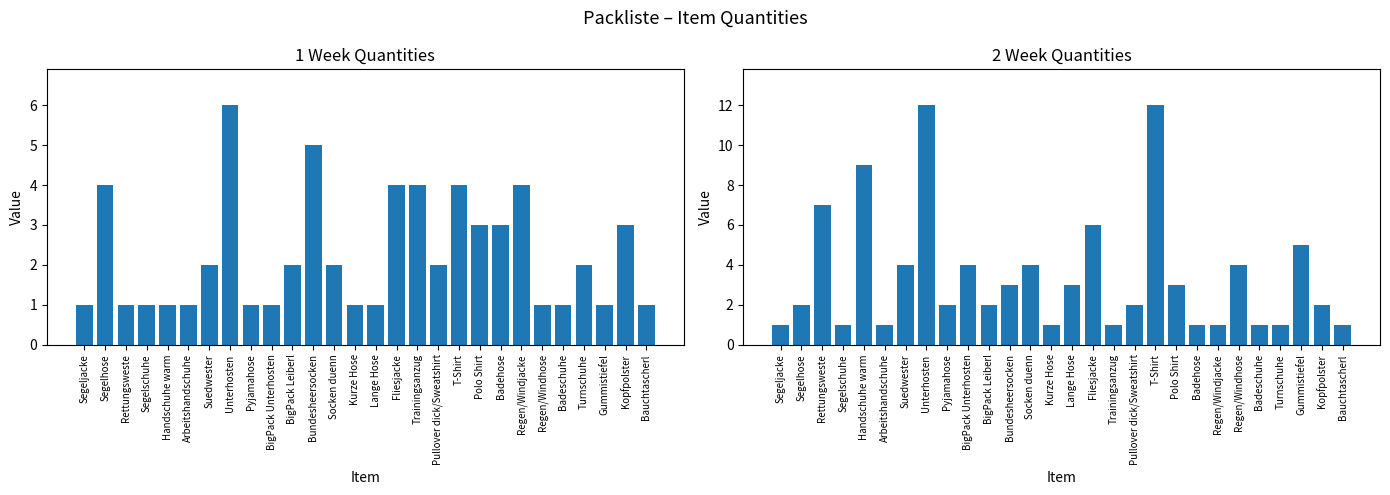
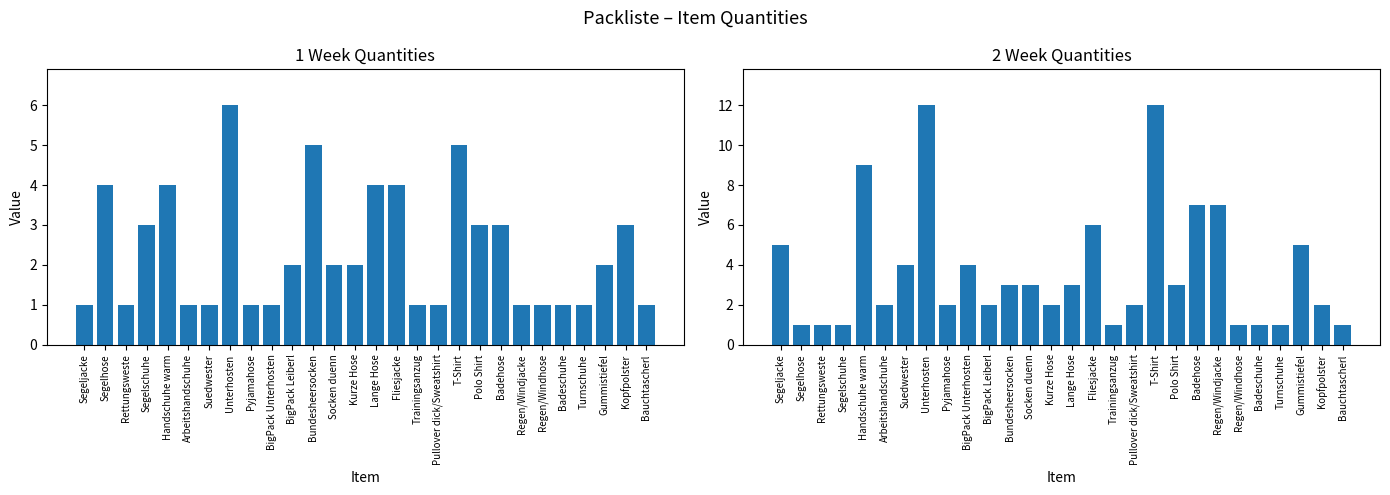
  {
    "1 Week Quantities": {
      "Segeljacke": 1,
      "Segelhose": 4,
      "Rettungsweste": 1,
-     "Segelschuhe": 1,
-     "Handschuhe warm": 1,
+     "Segelschuhe": 3,
+     "Handschuhe warm": 4,
      "Arbeitshandschuhe": 1,
-     "Suedwester": 2,
+     "Suedwester": 1,
      "Unterhosten": 6,
      "Pyjamahose": 1,
      "BigPack Unterhosten": 1,
      "BigPack Leiberl": 2,
      "Bundesheersocken": 5,
      "Socken duenn": 2,
-     "Kurze Hose": 1,
-     "Lange Hose": 1,
+     "Kurze Hose": 2,
+     "Lange Hose": 4,
      "Fliesjacke": 4,
-     "Trainingsanzug": 4,
-     "Pullover dick/Sweatshirt": 2,
-     "T-Shirt": 4,
+     "Trainingsanzug": 1,
+     "Pullover dick/Sweatshirt": 1,
+     "T-Shirt": 5,
      "Polo Shirt": 3,
      "Badehose": 3,
-     "Regen/Windjacke": 4,
+     "Regen/Windjacke": 1,
      "Regen/Windhose": 1,
      "Badeschuhe": 1,
-     "Turnschuhe": 2,
-     "Gummistiefel": 1,
+     "Turnschuhe": 1,
+     "Gummistiefel": 2,
      "Kopfpolster": 3,
      "Bauchtascherl": 1
    },
    "2 Week Quantities": {
-     "Segeljacke": 1,
-     "Segelhose": 2,
-     "Rettungsweste": 7,
+     "Segeljacke": 5,
+     "Segelhose": 1,
+     "Rettungsweste": 1,
      "Segelschuhe": 1,
      "Handschuhe warm": 9,
-     "Arbeitshandschuhe": 1,
+     "Arbeitshandschuhe": 2,
      "Suedwester": 4,
      "Unterhosten": 12,
      "Pyjamahose": 2,
      "BigPack Unterhosten": 4,
      "BigPack Leiberl": 2,
      "Bundesheersocken": 3,
-     "Socken duenn": 4,
-     "Kurze Hose": 1,
+     "Socken duenn": 3,
+     "Kurze Hose": 2,
      "Lange Hose": 3,
      "Fliesjacke": 6,
      "Trainingsanzug": 1,
      "Pullover dick/Sweatshirt": 2,
      "T-Shirt": 12,
      "Polo Shirt": 3,
-     "Badehose": 1,
-     "Regen/Windjacke": 1,
-     "Regen/Windhose": 4,
+     "Badehose": 7,
+     "Regen/Windjacke": 7,
+     "Regen/Windhose": 1,
      "Badeschuhe": 1,
      "Turnschuhe": 1,
      "Gummistiefel": 5,
      "Kopfpolster": 2,
      "Bauchtascherl": 1
    }
  }
